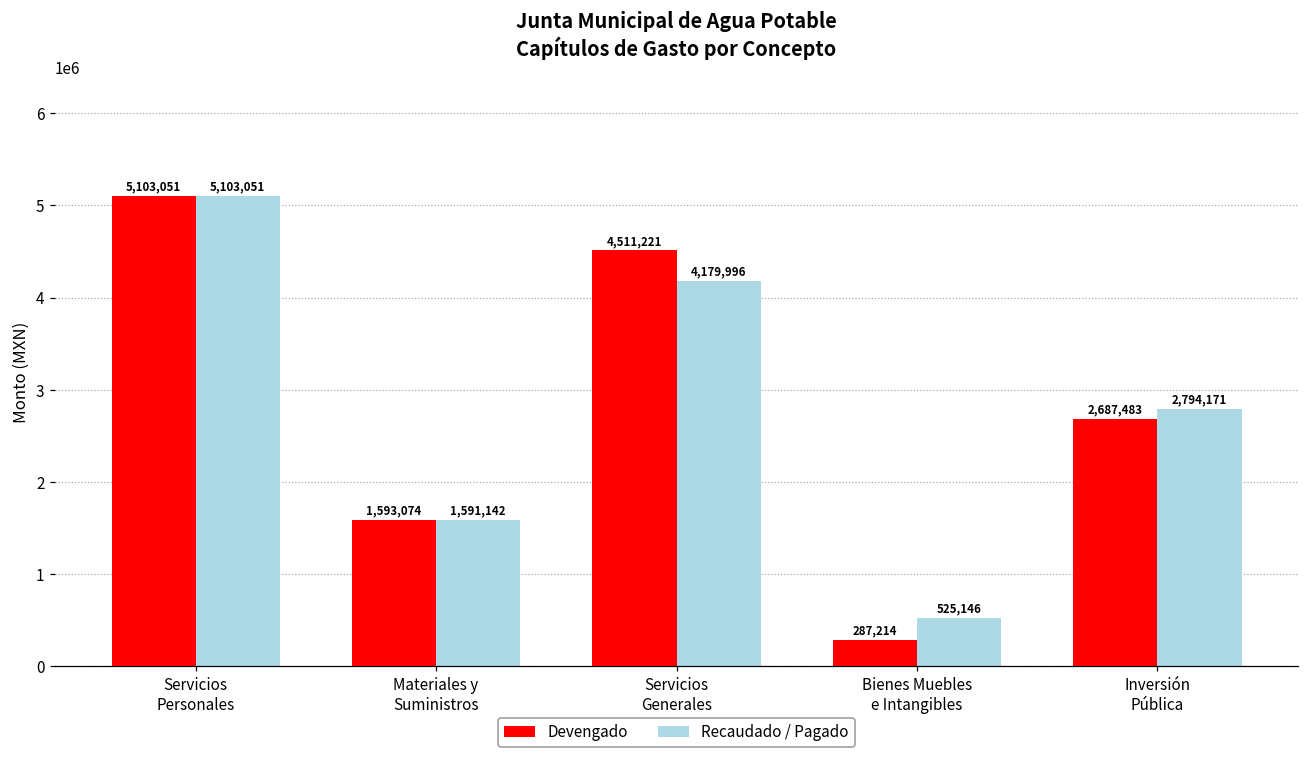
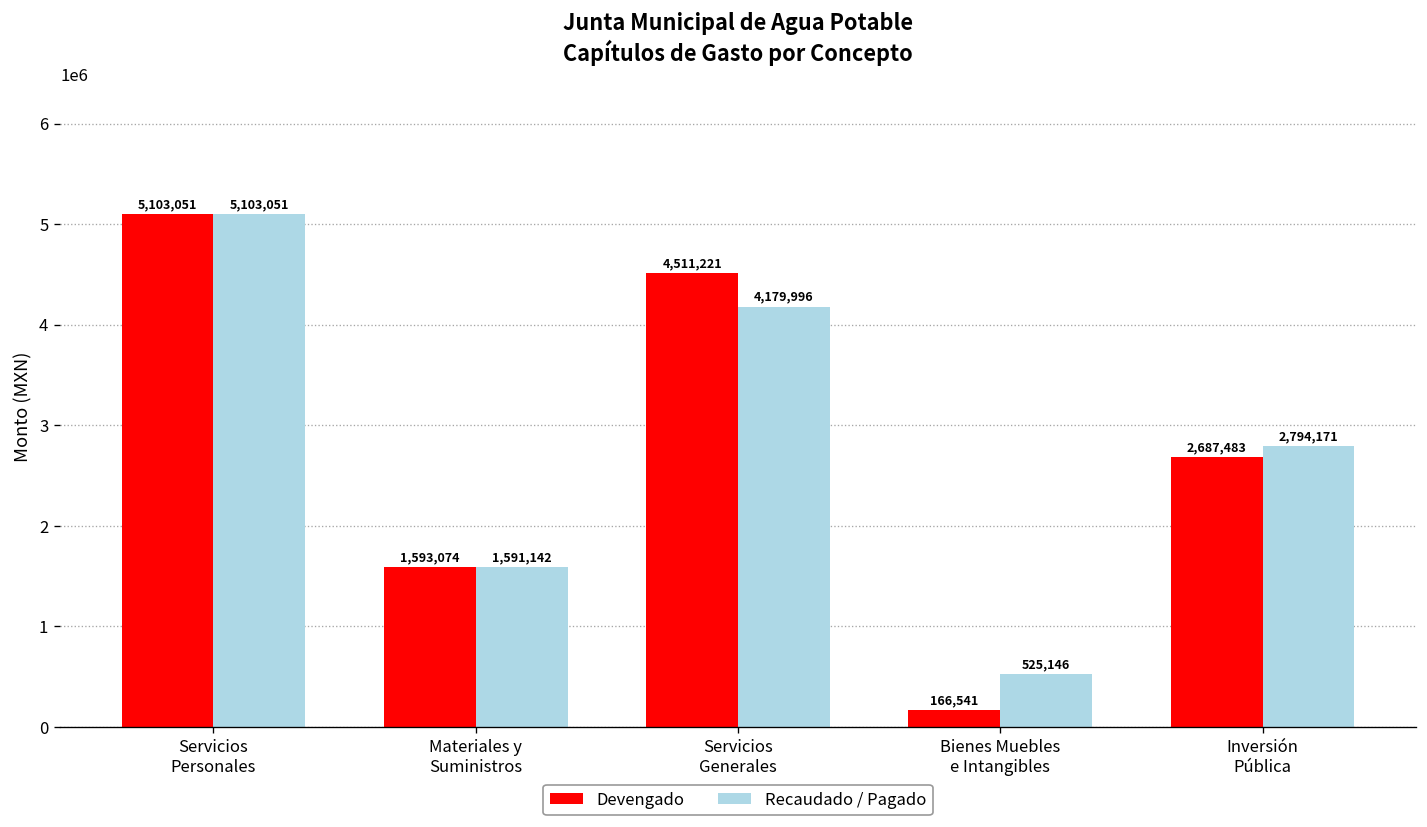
  {
    "Devengado": {
      "Servicios Personales": "5,103,051",
      "Materiales y Suministros": "1,593,074",
      "Servicios Generales": "4,511,221",
-     "Bienes Muebles e Intangibles": "287,214",
+     "Bienes Muebles e Intangibles": "166,541",
      "Inversión Pública": "2,687,483"
    },
    "Recaudado / Pagado": {
      "Servicios Personales": "5,103,051",
      "Materiales y Suministros": "1,591,142",
      "Servicios Generales": "4,179,996",
      "Bienes Muebles e Intangibles": "525,146",
      "Inversión Pública": "2,794,171"
    }
  }
